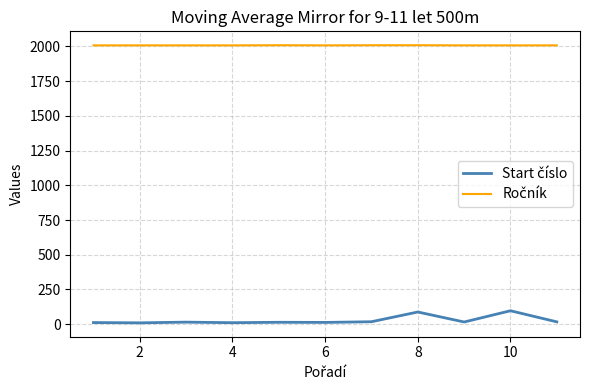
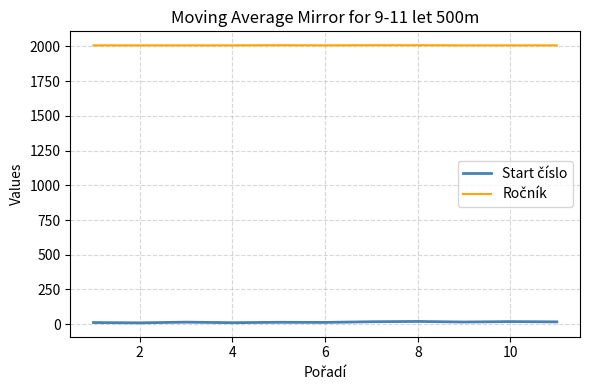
  {
    "Start číslo": {
      "2": 10,
      "4": 10,
      "6": 10,
-     "8": 90,
-     "10": 100
+     "8": 20,
+     "10": 20
    },
    "Ročník": {
      "2": 2010,
      "4": 2010,
      "6": 2010,
      "8": 2010,
      "10": 2010
    }
  }
